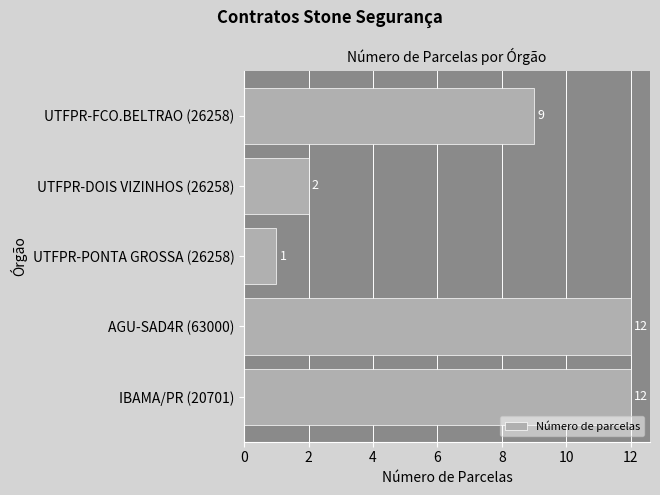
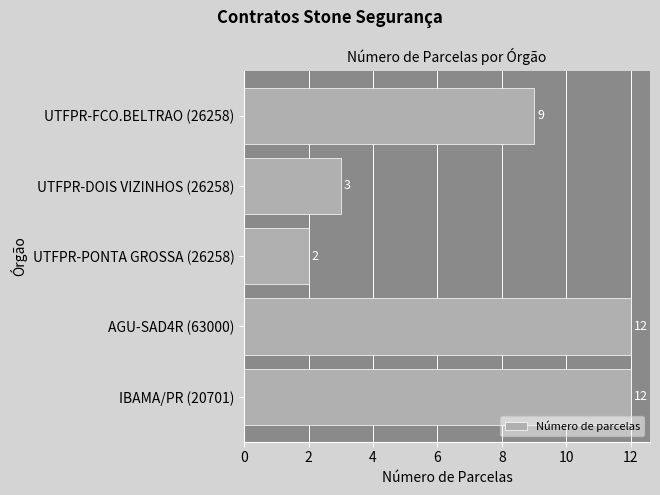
  {
    "UTFPR-FCO.BELTRAO (26258)": 9,
-   "UTFPR-DOIS VIZINHOS (26258)": 2,
-   "UTFPR-PONTA GROSSA (26258)": 1,
+   "UTFPR-DOIS VIZINHOS (26258)": 3,
+   "UTFPR-PONTA GROSSA (26258)": 2,
    "AGU-SAD4R (63000)": 12,
    "IBAMA/PR (20701)": 12
  }
